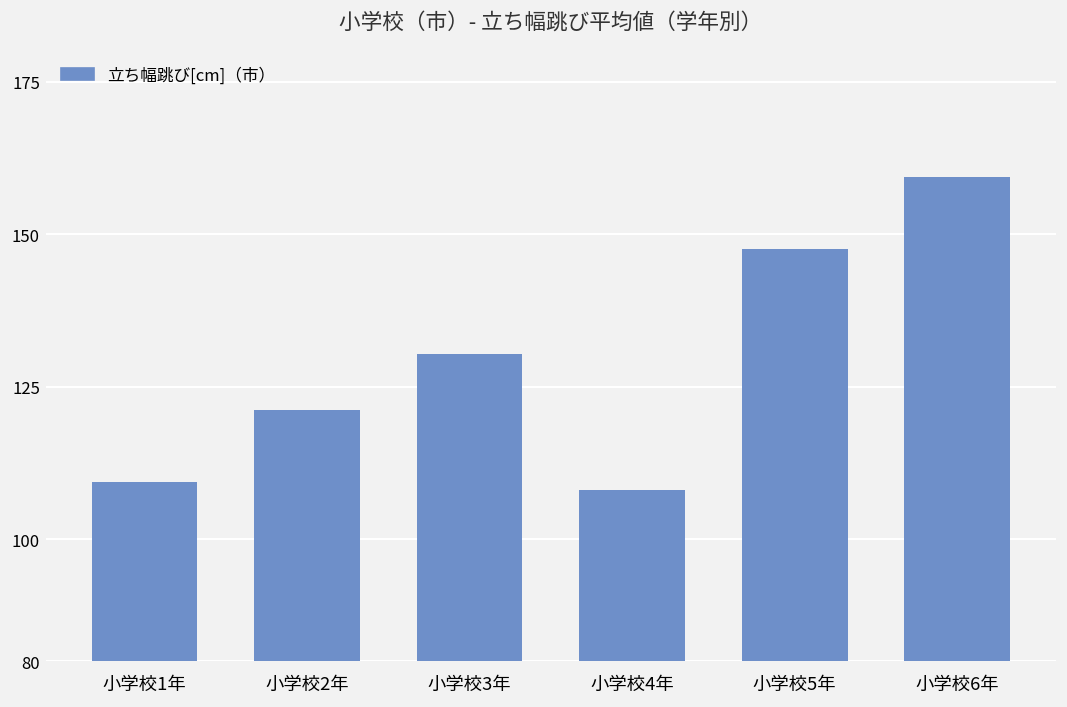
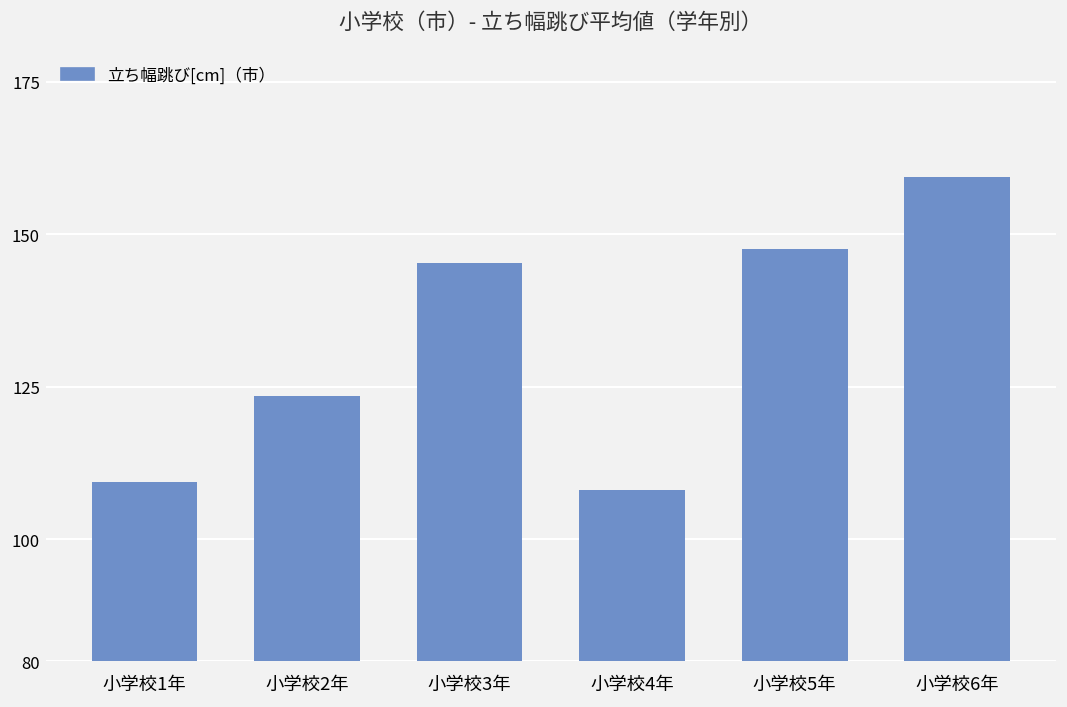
  {
    "小学校1年": 109,
-   "小学校2年": 121,
-   "小学校3年": 130,
+   "小学校2年": 123,
+   "小学校3年": 145,
    "小学校4年": 108,
    "小学校5年": 148,
    "小学校6年": 159
  }
